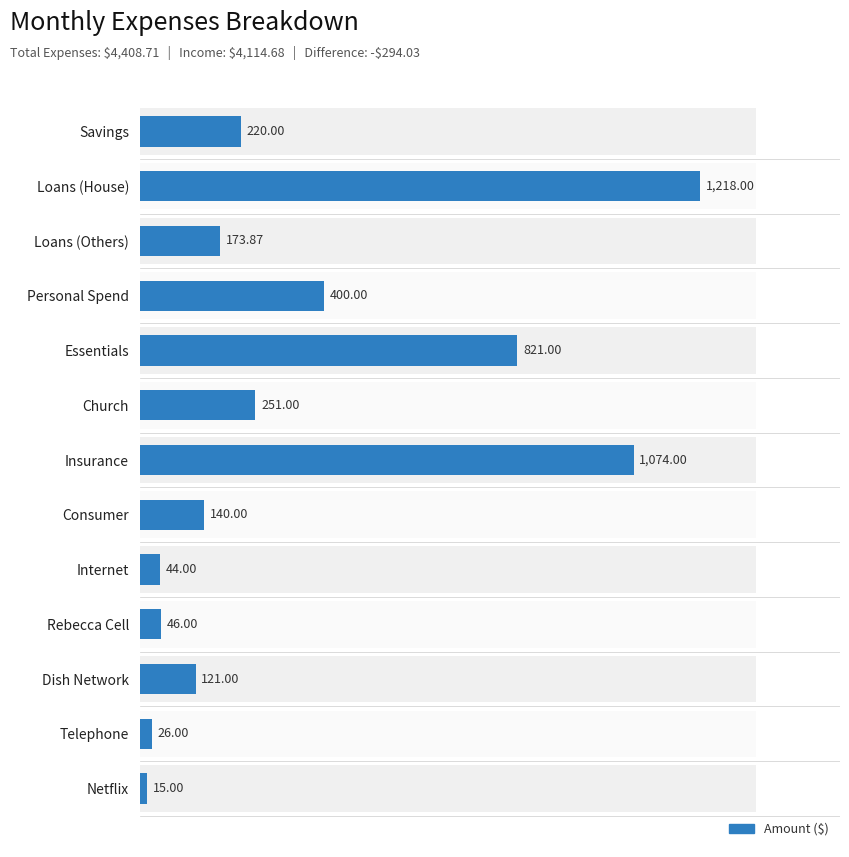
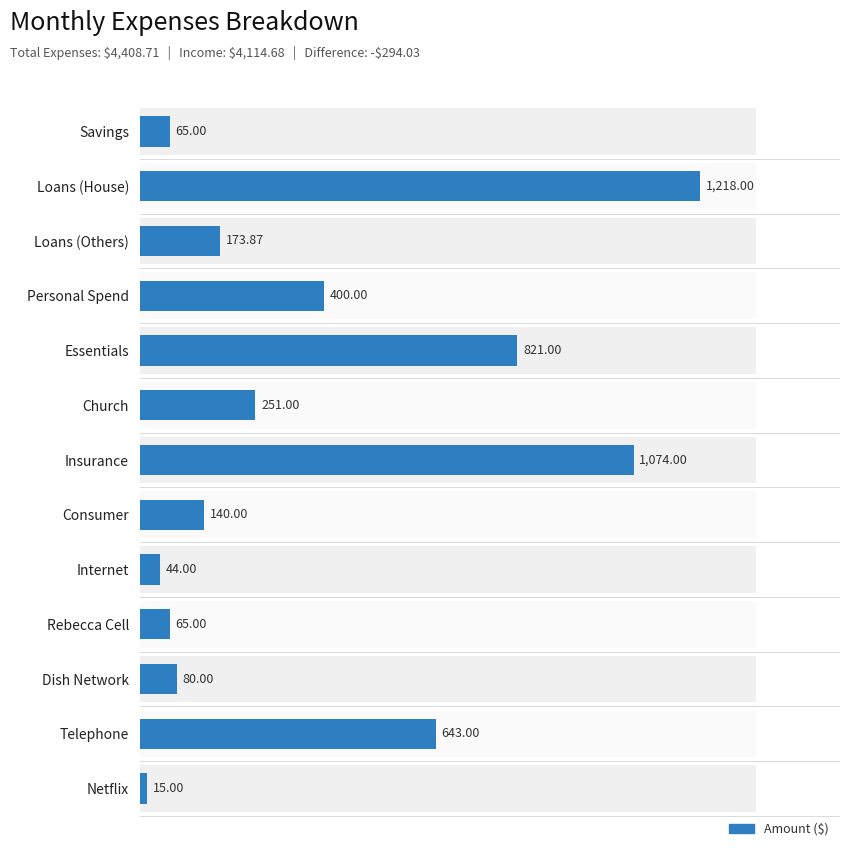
  {
    "Amount ($)": {
-     "Savings": 220.00,
-     "Rebecca Cell": 46.00,
-     "Dish Network": 121.00,
-     "Telephone": 26.00
+     "Savings": 65.00,
+     "Rebecca Cell": 65.00,
+     "Dish Network": 80.00,
+     "Telephone": 643.00
    }
  }
